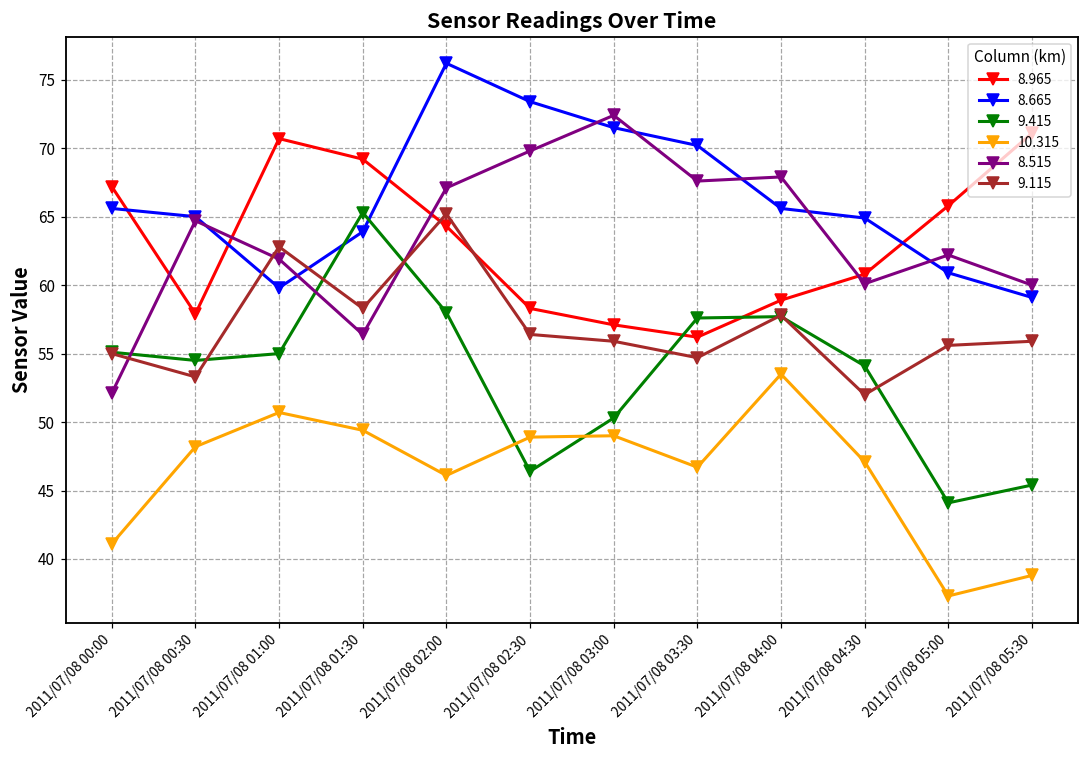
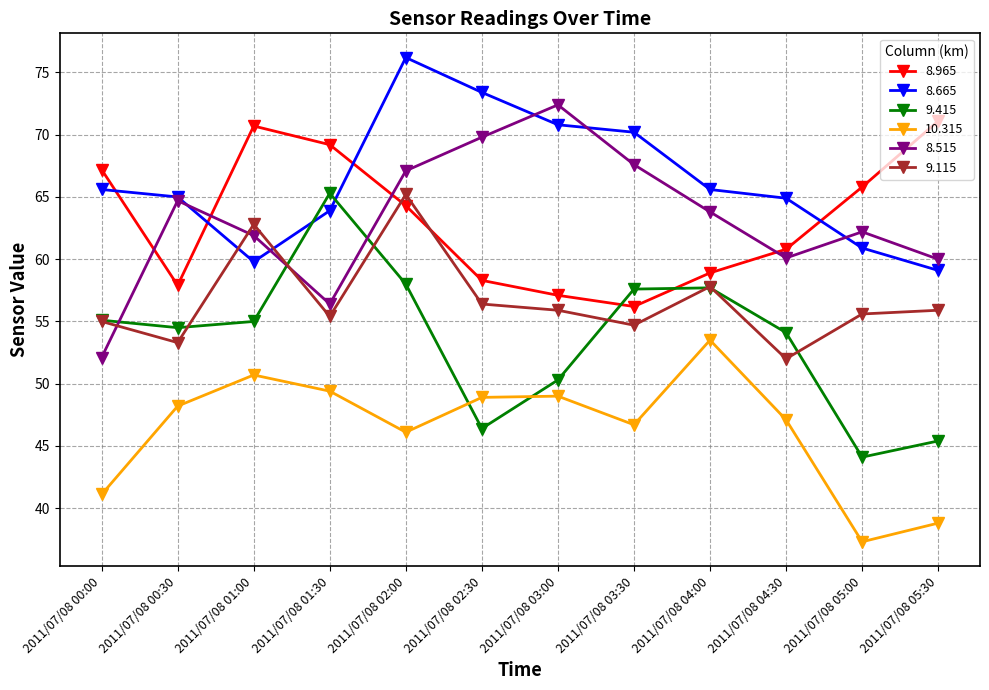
  {
    "8.965": {
      "2011/07/08 00:00": 67.2,
      "2011/07/08 00:30": 57.9,
      "2011/07/08 01:00": 70.7,
      "2011/07/08 01:30": 69.2,
      "2011/07/08 02:00": 64.3,
      "2011/07/08 02:30": 58.3,
      "2011/07/08 03:00": 57.1,
      "2011/07/08 03:30": 56.2,
      "2011/07/08 04:00": 58.9,
      "2011/07/08 04:30": 60.8,
      "2011/07/08 05:00": 65.8
    },
    "8.665": {
      "2011/07/08 00:00": 65.6,
      "2011/07/08 00:30": 65.0,
      "2011/07/08 01:00": 59.8,
      "2011/07/08 01:30": 63.9,
      "2011/07/08 02:00": 76.2,
      "2011/07/08 02:30": 73.4,
-     "2011/07/08 03:00": 71.5,
+     "2011/07/08 03:00": 70.8,
      "2011/07/08 03:30": 70.2,
      "2011/07/08 04:00": 65.6,
      "2011/07/08 04:30": 64.9,
      "2011/07/08 05:00": 60.9,
      "2011/07/08 05:30": 59.1
    },
    "9.415": {
      "2011/07/08 00:30": 54.5,
      "2011/07/08 01:00": 55.0,
      "2011/07/08 01:30": 65.3,
      "2011/07/08 02:00": 58.0,
      "2011/07/08 02:30": 46.4,
      "2011/07/08 03:00": 50.3,
      "2011/07/08 03:30": 57.6,
      "2011/07/08 04:30": 54.1,
      "2011/07/08 05:00": 44.1,
      "2011/07/08 05:30": 45.4
    },
    "10.315": {
      "2011/07/08 00:00": 41.1,
      "2011/07/08 00:30": 48.2,
      "2011/07/08 01:00": 50.7,
      "2011/07/08 01:30": 49.4,
      "2011/07/08 02:00": 46.1,
      "2011/07/08 02:30": 48.9,
      "2011/07/08 03:00": 49.0,
      "2011/07/08 03:30": 46.7,
      "2011/07/08 04:00": 53.5,
      "2011/07/08 04:30": 47.1,
      "2011/07/08 05:00": 37.3,
      "2011/07/08 05:30": 38.8
    },
    "8.515": {
      "2011/07/08 00:00": 52.1,
      "2011/07/08 00:30": 64.7,
      "2011/07/08 01:00": 61.9,
      "2011/07/08 01:30": 56.4,
      "2011/07/08 02:00": 67.1,
      "2011/07/08 02:30": 69.8,
      "2011/07/08 03:00": 72.4,
      "2011/07/08 03:30": 67.6,
-     "2011/07/08 04:00": 67.9,
+     "2011/07/08 04:00": 63.8,
      "2011/07/08 04:30": 60.1,
      "2011/07/08 05:00": 62.2,
      "2011/07/08 05:30": 60.0
    },
    "9.115": {
      "2011/07/08 00:30": 53.3,
      "2011/07/08 01:00": 62.8,
-     "2011/07/08 01:30": 58.3,
+     "2011/07/08 01:30": 55.4,
      "2011/07/08 02:00": 65.2,
      "2011/07/08 02:30": 56.4,
      "2011/07/08 03:00": 55.9,
      "2011/07/08 03:30": 54.7,
      "2011/07/08 04:30": 52.0,
      "2011/07/08 05:00": 55.6,
      "2011/07/08 05:30": 55.9
    }
  }
